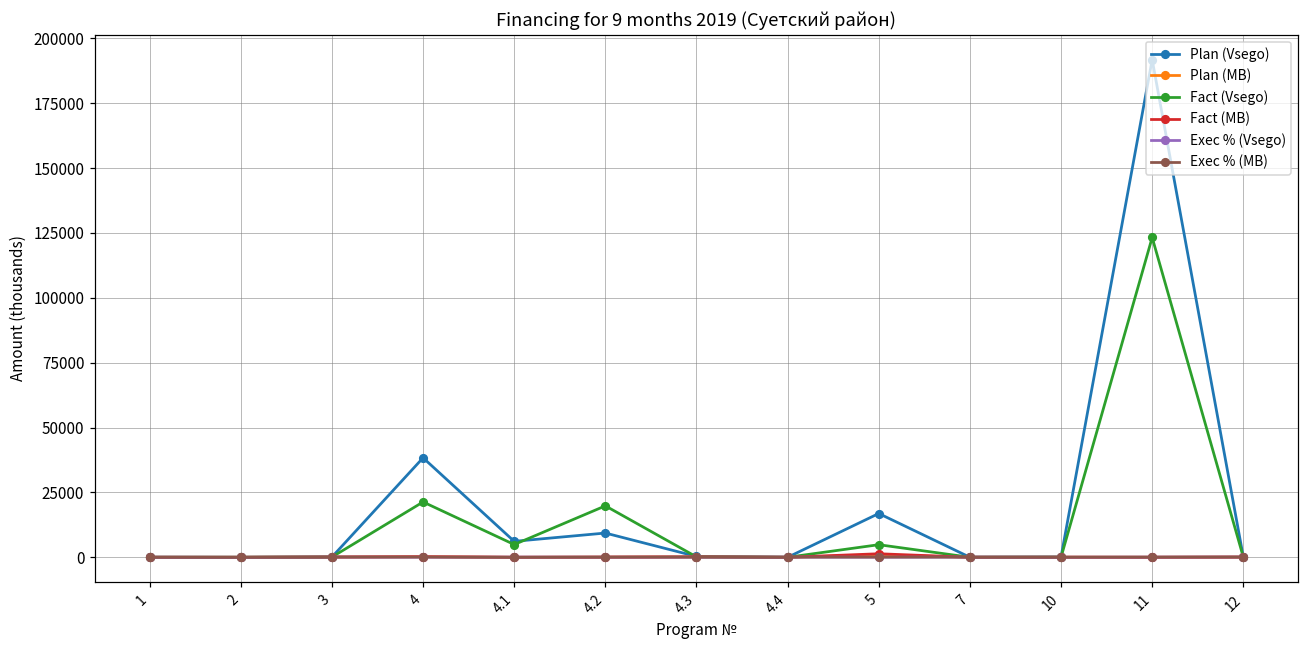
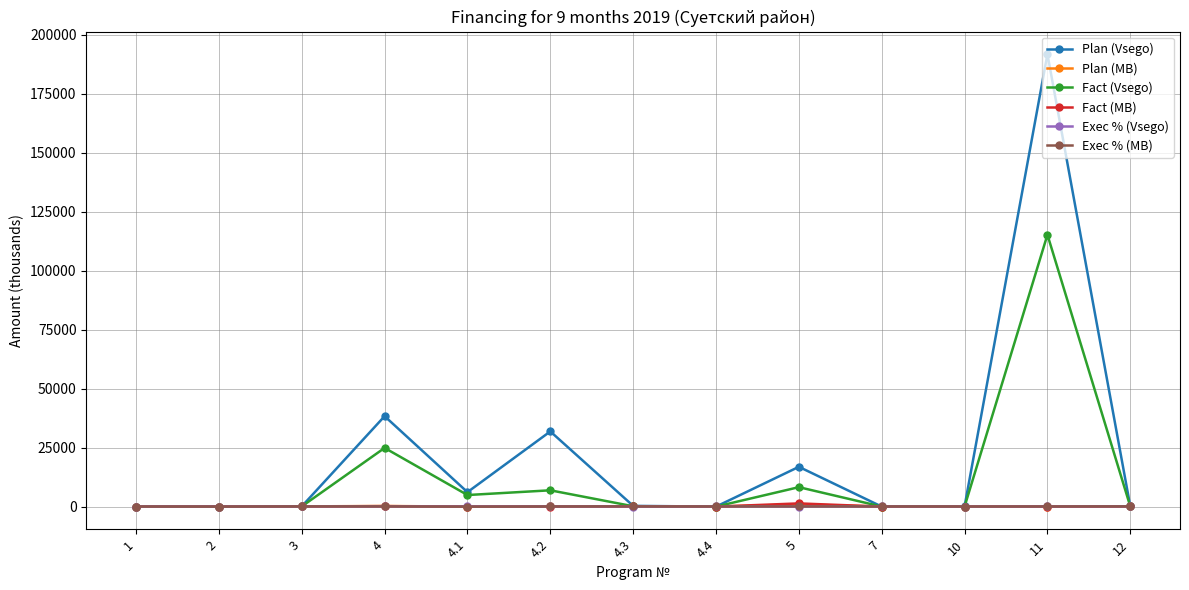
  {
    "Plan (Vsego)": {
      "4": 38000,
      "4.1": 6000,
-     "4.2": 9000,
+     "4.2": 32000,
      "5": 17000
    },
    "Fact (Vsego)": {
-     "4": 21000,
+     "4": 25000,
      "4.1": 5000,
-     "4.2": 20000,
-     "5": 5000,
-     "11": 123000
+     "4.2": 7000,
+     "5": 8000,
+     "11": 115000
    }
  }
